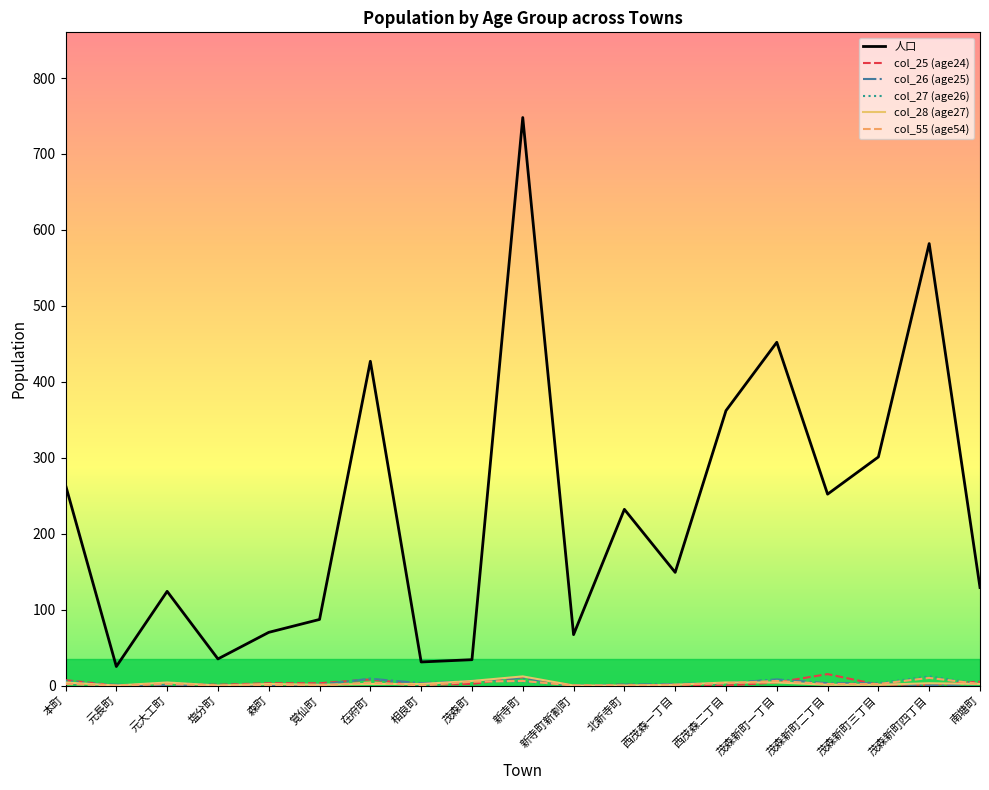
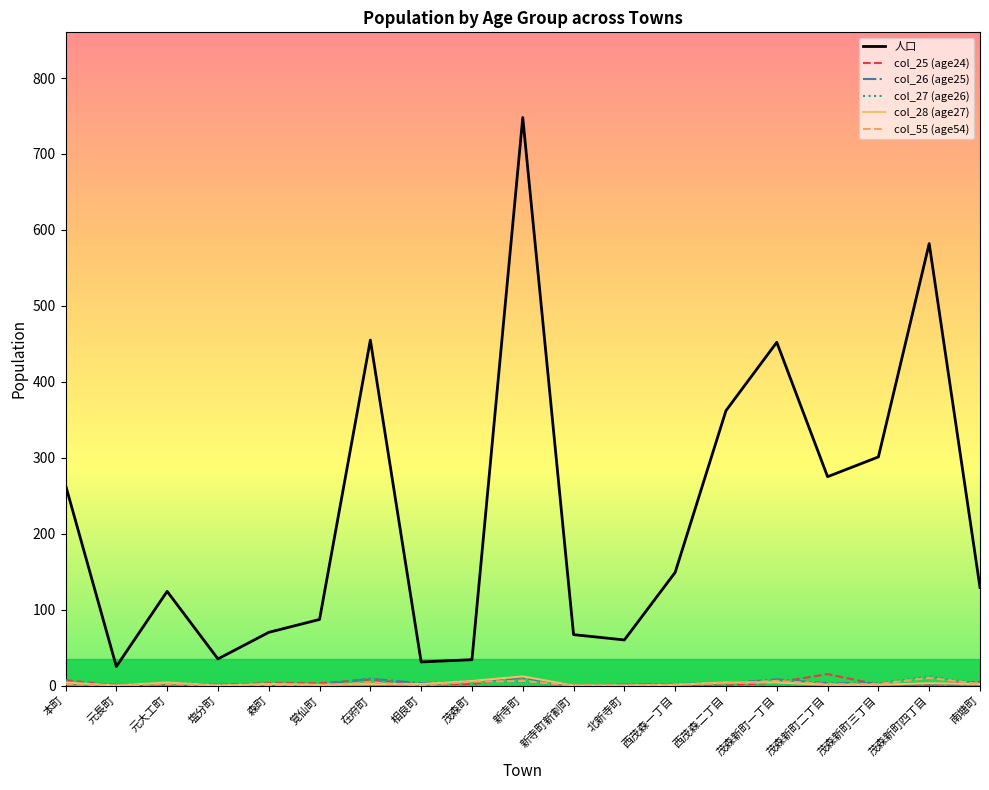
  {
    "人口": {
      "本町": 260,
      "元大工町": 120,
      "塩分町": 40,
      "森町": 70,
      "覚仙町": 90,
-     "在府町": 430,
+     "在府町": 460,
      "新寺町": 750,
      "新寺町新割町": 70,
-     "北新寺町": 230,
+     "北新寺町": 60,
      "西茂森一丁目": 150,
      "西茂森二丁目": 360,
      "茂森新町一丁目": 450,
-     "茂森新町二丁目": 250,
+     "茂森新町二丁目": 280,
      "茂森新町三丁目": 300,
      "茂森新町四丁目": 580,
      "南塘町": 130
    }
  }
